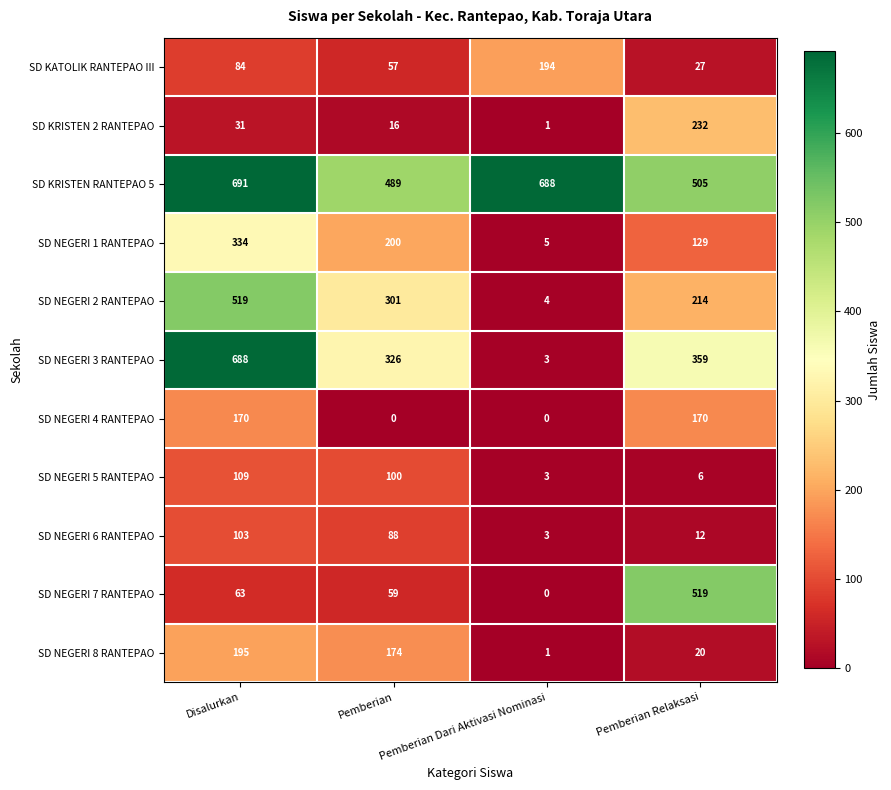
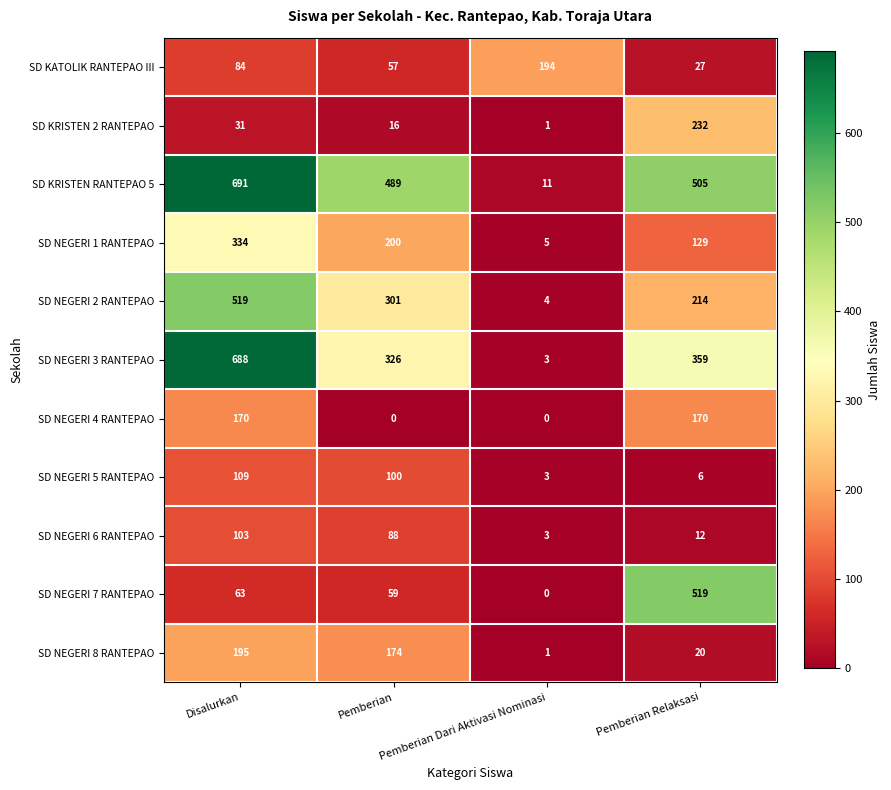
  {
    "SD KATOLIK RANTEPAO III": {
      "Disalurkan": 84,
      "Pemberian": 57,
      "Pemberian Dari Aktivasi Nominasi": 194,
      "Pemberian Relaksasi": 27
    },
    "SD KRISTEN 2 RANTEPAO": {
      "Disalurkan": 31,
      "Pemberian": 16,
      "Pemberian Dari Aktivasi Nominasi": 1,
      "Pemberian Relaksasi": 232
    },
    "SD KRISTEN RANTEPAO 5": {
      "Disalurkan": 691,
      "Pemberian": 489,
-     "Pemberian Dari Aktivasi Nominasi": 688,
+     "Pemberian Dari Aktivasi Nominasi": 11,
      "Pemberian Relaksasi": 505
    },
    "SD NEGERI 1 RANTEPAO": {
      "Disalurkan": 334,
      "Pemberian": 200,
      "Pemberian Dari Aktivasi Nominasi": 5,
      "Pemberian Relaksasi": 129
    },
    "SD NEGERI 2 RANTEPAO": {
      "Disalurkan": 519,
      "Pemberian": 301,
      "Pemberian Dari Aktivasi Nominasi": 4,
      "Pemberian Relaksasi": 214
    },
    "SD NEGERI 3 RANTEPAO": {
      "Disalurkan": 688,
      "Pemberian": 326,
      "Pemberian Dari Aktivasi Nominasi": 3,
      "Pemberian Relaksasi": 359
    },
    "SD NEGERI 4 RANTEPAO": {
      "Disalurkan": 170,
      "Pemberian": 0,
      "Pemberian Dari Aktivasi Nominasi": 0,
      "Pemberian Relaksasi": 170
    },
    "SD NEGERI 5 RANTEPAO": {
      "Disalurkan": 109,
      "Pemberian": 100,
      "Pemberian Dari Aktivasi Nominasi": 3,
      "Pemberian Relaksasi": 6
    },
    "SD NEGERI 6 RANTEPAO": {
      "Disalurkan": 103,
      "Pemberian": 88,
      "Pemberian Dari Aktivasi Nominasi": 3,
      "Pemberian Relaksasi": 12
    },
    "SD NEGERI 7 RANTEPAO": {
      "Disalurkan": 63,
      "Pemberian": 59,
      "Pemberian Dari Aktivasi Nominasi": 0,
      "Pemberian Relaksasi": 519
    },
    "SD NEGERI 8 RANTEPAO": {
      "Disalurkan": 195,
      "Pemberian": 174,
      "Pemberian Dari Aktivasi Nominasi": 1,
      "Pemberian Relaksasi": 20
    }
  }
